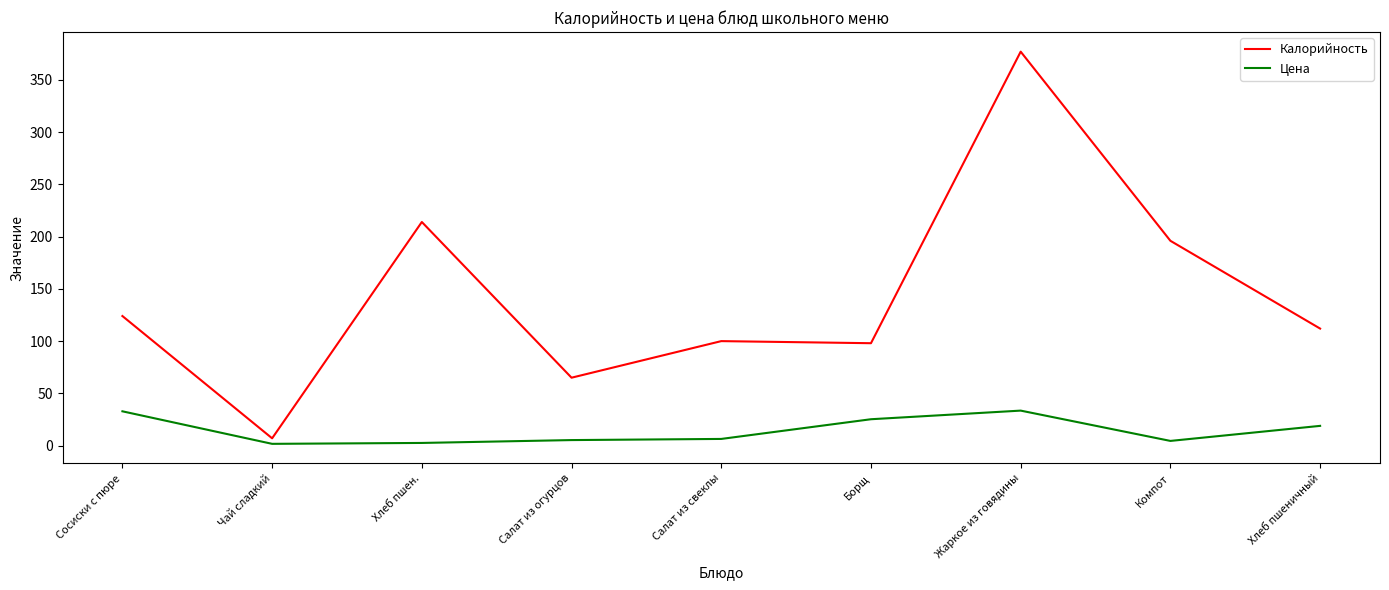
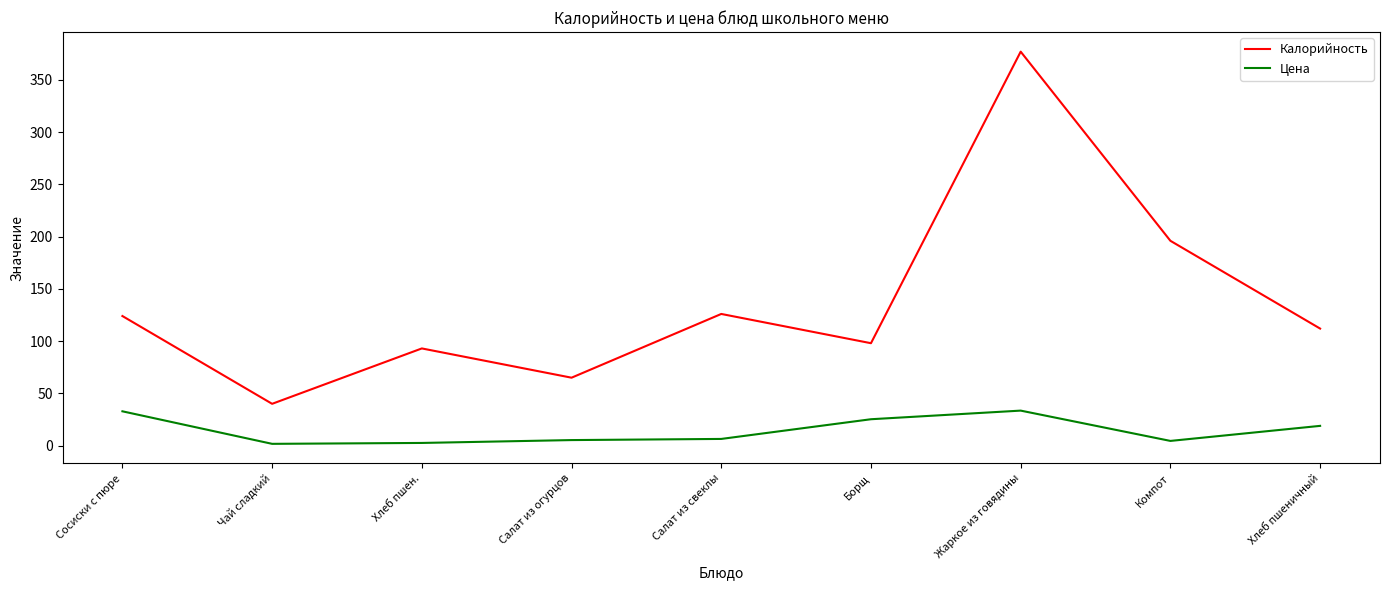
  {
    "Калорийность": {
      "Сосиски с пюре": 124,
-     "Чай сладкий": 7,
-     "Хлеб пшен.": 214,
+     "Чай сладкий": 40,
+     "Хлеб пшен.": 93,
      "Салат из огурцов": 65,
-     "Салат из свеклы": 100,
+     "Салат из свеклы": 126,
      "Борщ": 98,
      "Жаркое из говядины": 377,
      "Компот": 196,
      "Хлеб пшеничный": 112
    },
    "Цена": {
      "Сосиски с пюре": 33,
      "Чай сладкий": 2,
      "Хлеб пшен.": 3,
      "Салат из огурцов": 5,
      "Салат из свеклы": 6,
      "Борщ": 25,
      "Жаркое из говядины": 34,
      "Компот": 5,
      "Хлеб пшеничный": 19
    }
  }
